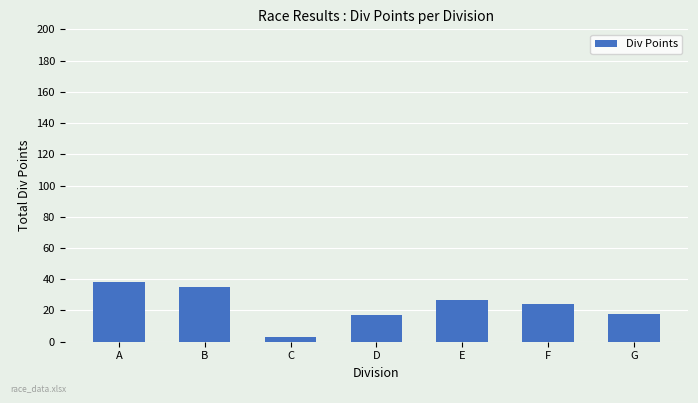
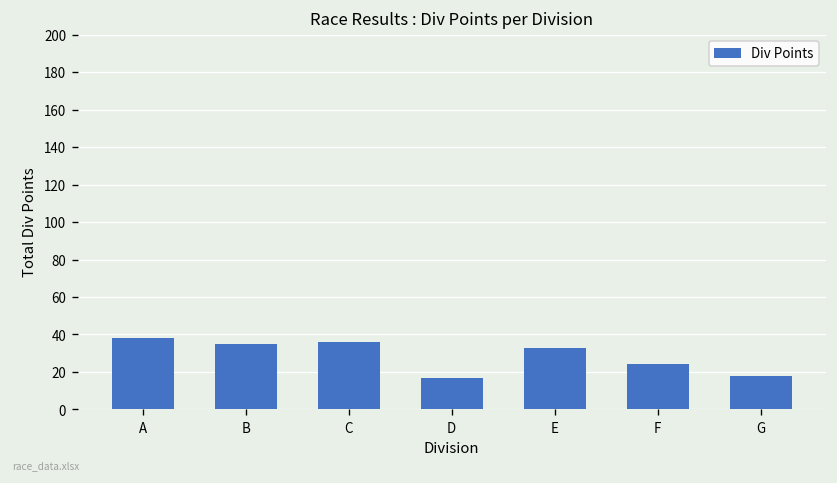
  {
    "A": 38,
    "B": 35,
-   "C": 3,
+   "C": 36,
    "D": 17,
-   "E": 27,
+   "E": 33,
    "F": 24,
    "G": 18
  }
